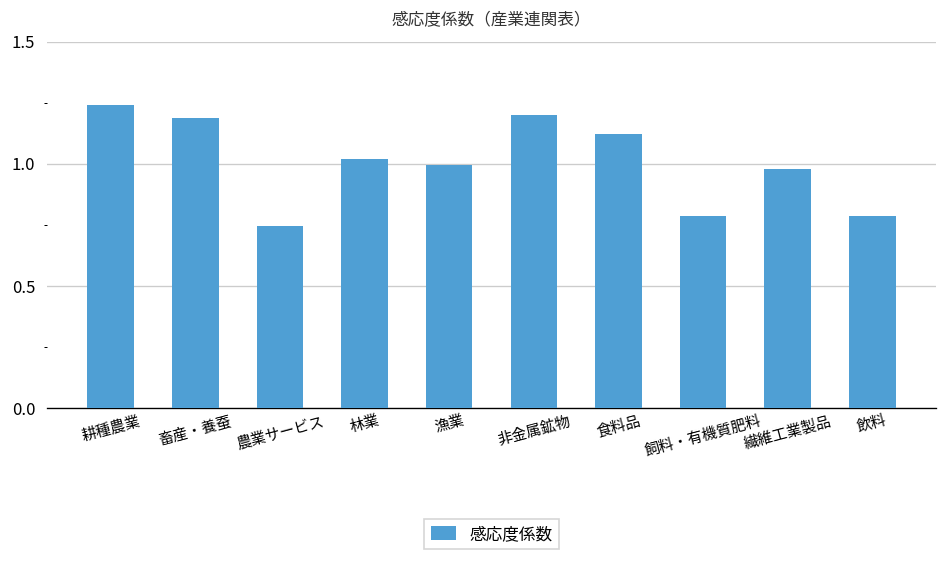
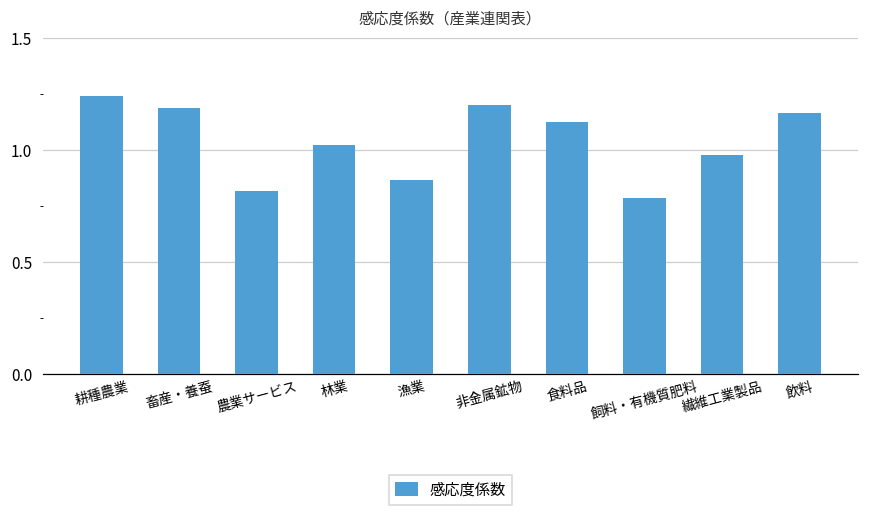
  {
    "耕種農業": 1.24,
    "畜産・養蚕": 1.19,
-   "農業サービス": 0.75,
+   "農業サービス": 0.81,
    "林業": 1.02,
-   "漁業": 0.99,
+   "漁業": 0.86,
    "非金属鉱物": 1.20,
    "食料品": 1.12,
    "飼料・有機質肥料": 0.79,
    "繊維工業製品": 0.98,
-   "飲料": 0.78
+   "飲料": 1.17
  }
